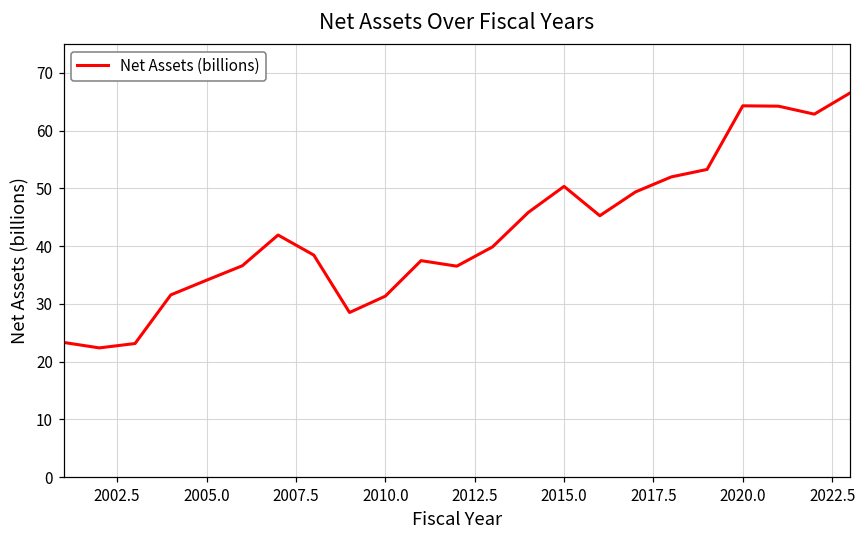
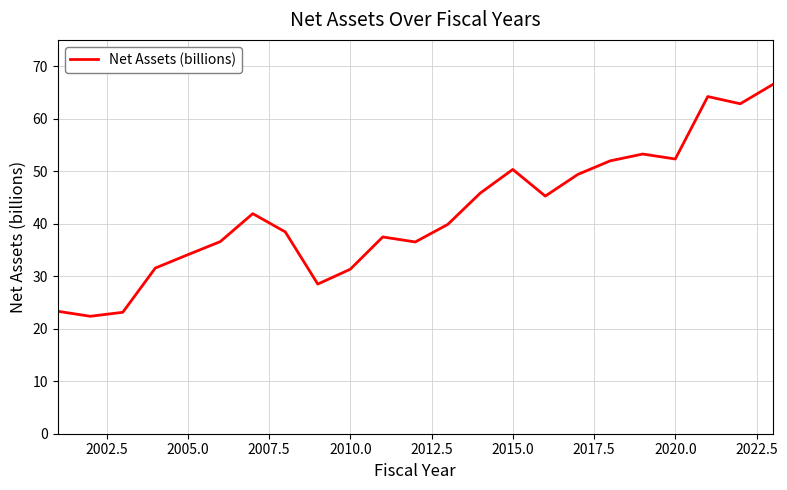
  {
    "2005.0": 34,
    "2010.0": 31,
    "2015.0": 50,
-   "2020.0": 64
+   "2020.0": 52
  }
